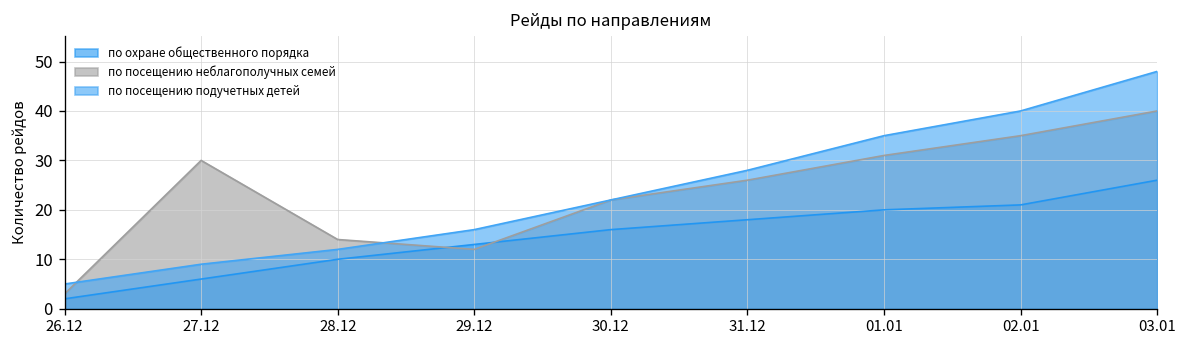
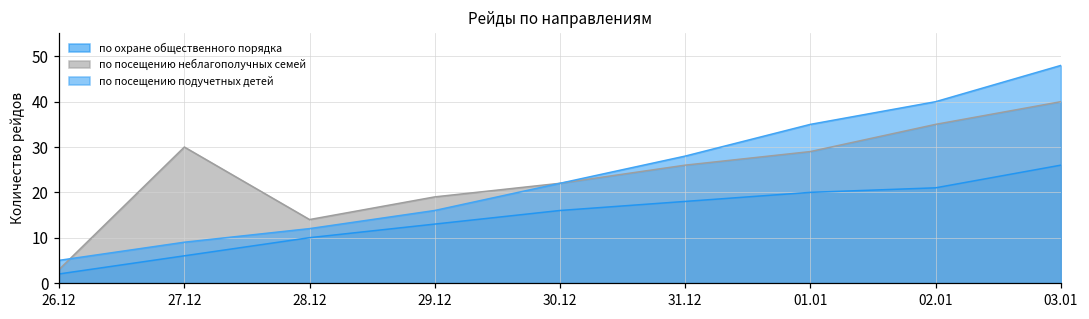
  {
    "по посещению неблагополучных семей": {
      "26.12": 3,
      "27.12": 30,
      "28.12": 14,
-     "29.12": 12,
+     "29.12": 19,
      "31.12": 26,
-     "01.01": 31,
+     "01.01": 29,
      "02.01": 35,
      "03.01": 40
    }
  }
